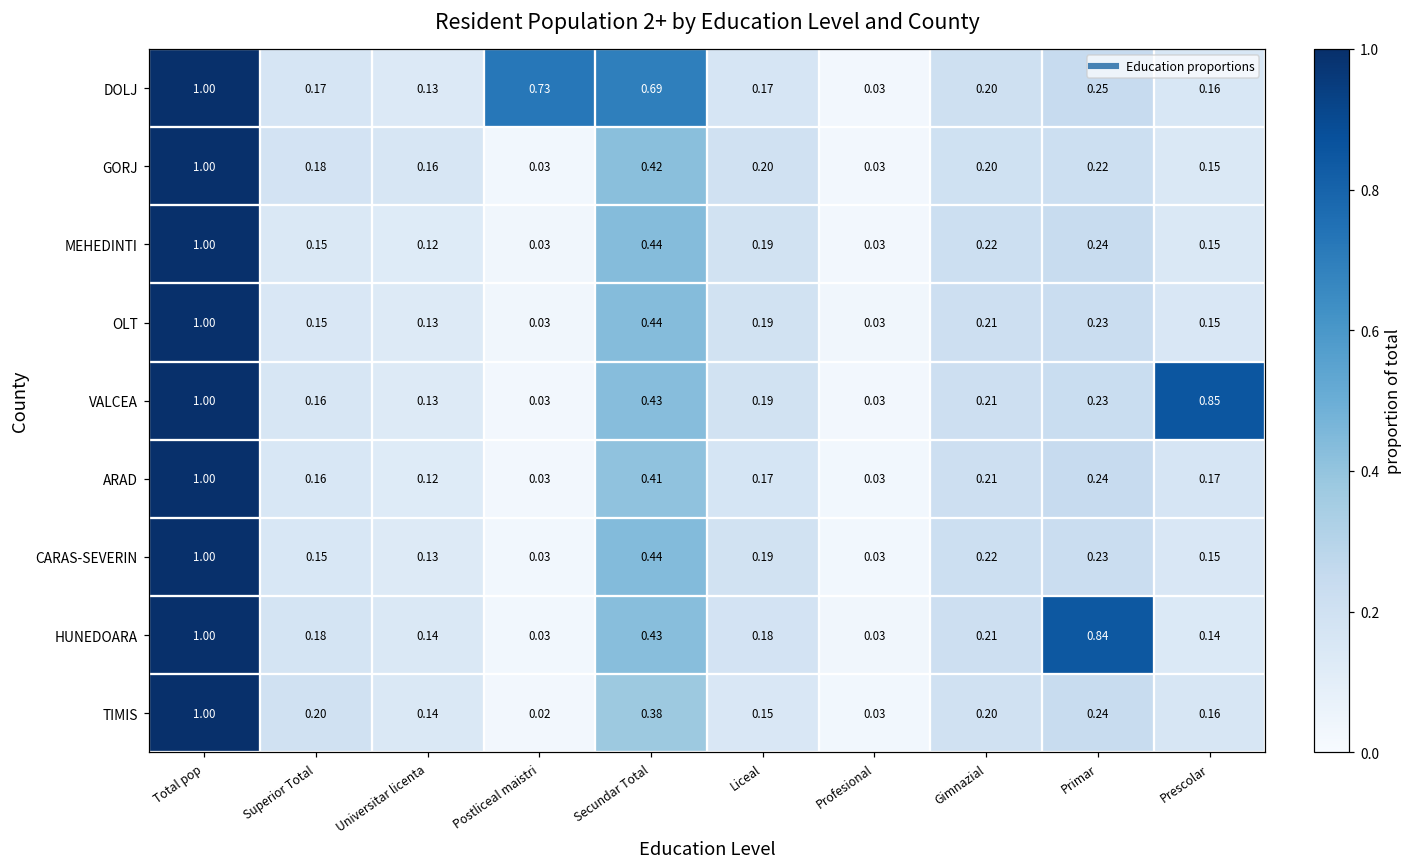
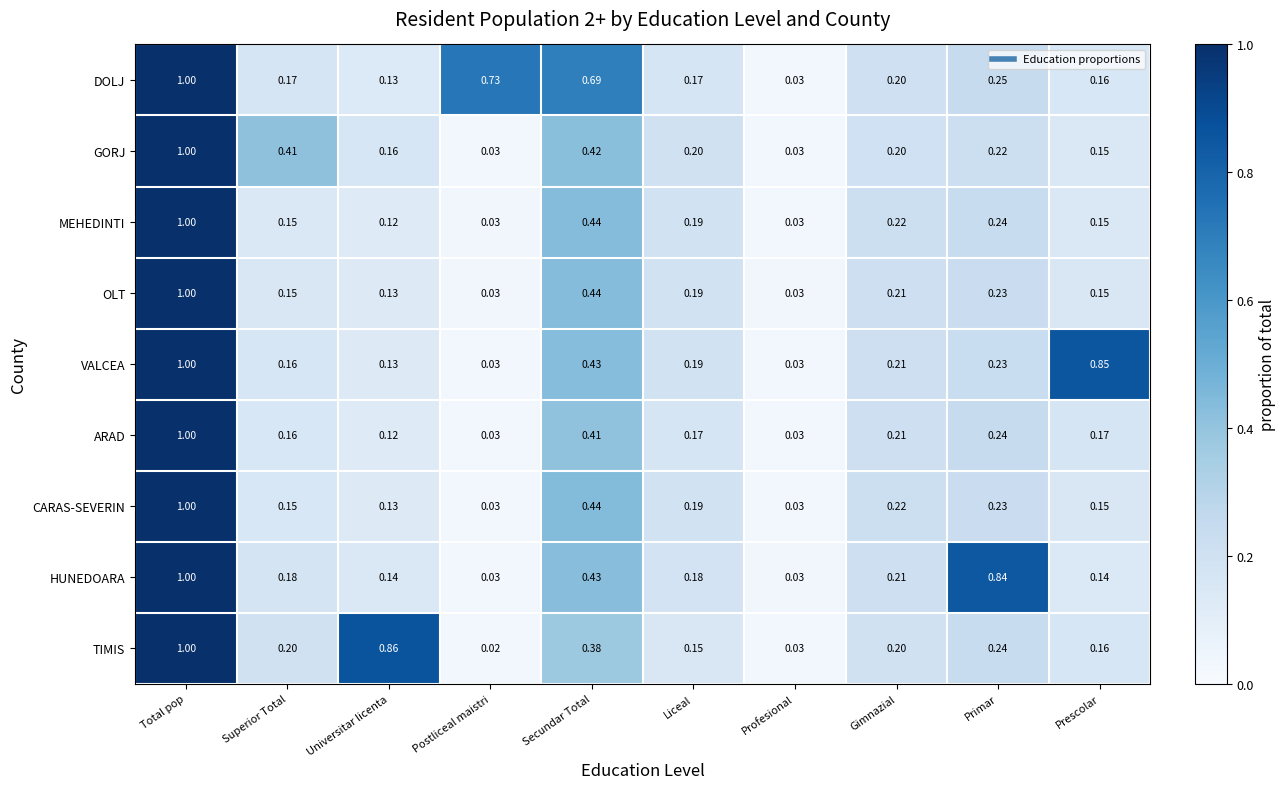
  {
    "DOLJ": {
      "Total pop": 1.00,
      "Superior Total": 0.17,
      "Universitar licenta": 0.13,
      "Postliceal maistri": 0.73,
      "Secundar Total": 0.69,
      "Liceal": 0.17,
      "Profesional": 0.03,
      "Gimnazial": 0.20,
      "Primar": 0.25,
      "Prescolar": 0.16
    },
    "GORJ": {
      "Total pop": 1.00,
-     "Superior Total": 0.18,
+     "Superior Total": 0.41,
      "Universitar licenta": 0.16,
      "Postliceal maistri": 0.03,
      "Secundar Total": 0.42,
      "Liceal": 0.20,
      "Profesional": 0.03,
      "Gimnazial": 0.20,
      "Primar": 0.22,
      "Prescolar": 0.15
    },
    "MEHEDINTI": {
      "Total pop": 1.00,
      "Superior Total": 0.15,
      "Universitar licenta": 0.12,
      "Postliceal maistri": 0.03,
      "Secundar Total": 0.44,
      "Liceal": 0.19,
      "Profesional": 0.03,
      "Gimnazial": 0.22,
      "Primar": 0.24,
      "Prescolar": 0.15
    },
    "OLT": {
      "Total pop": 1.00,
      "Superior Total": 0.15,
      "Universitar licenta": 0.13,
      "Postliceal maistri": 0.03,
      "Secundar Total": 0.44,
      "Liceal": 0.19,
      "Profesional": 0.03,
      "Gimnazial": 0.21,
      "Primar": 0.23,
      "Prescolar": 0.15
    },
    "VALCEA": {
      "Total pop": 1.00,
      "Superior Total": 0.16,
      "Universitar licenta": 0.13,
      "Postliceal maistri": 0.03,
      "Secundar Total": 0.43,
      "Liceal": 0.19,
      "Profesional": 0.03,
      "Gimnazial": 0.21,
      "Primar": 0.23,
      "Prescolar": 0.85
    },
    "ARAD": {
      "Total pop": 1.00,
      "Superior Total": 0.16,
      "Universitar licenta": 0.12,
      "Postliceal maistri": 0.03,
      "Secundar Total": 0.41,
      "Liceal": 0.17,
      "Profesional": 0.03,
      "Gimnazial": 0.21,
      "Primar": 0.24,
      "Prescolar": 0.17
    },
    "CARAS-SEVERIN": {
      "Total pop": 1.00,
      "Superior Total": 0.15,
      "Universitar licenta": 0.13,
      "Postliceal maistri": 0.03,
      "Secundar Total": 0.44,
      "Liceal": 0.19,
      "Profesional": 0.03,
      "Gimnazial": 0.22,
      "Primar": 0.23,
      "Prescolar": 0.15
    },
    "HUNEDOARA": {
      "Total pop": 1.00,
      "Superior Total": 0.18,
      "Universitar licenta": 0.14,
      "Postliceal maistri": 0.03,
      "Secundar Total": 0.43,
      "Liceal": 0.18,
      "Profesional": 0.03,
      "Gimnazial": 0.21,
      "Primar": 0.84,
      "Prescolar": 0.14
    },
    "TIMIS": {
      "Total pop": 1.00,
      "Superior Total": 0.20,
-     "Universitar licenta": 0.14,
+     "Universitar licenta": 0.86,
      "Postliceal maistri": 0.02,
      "Secundar Total": 0.38,
      "Liceal": 0.15,
      "Profesional": 0.03,
      "Gimnazial": 0.20,
      "Primar": 0.24,
      "Prescolar": 0.16
    }
  }
